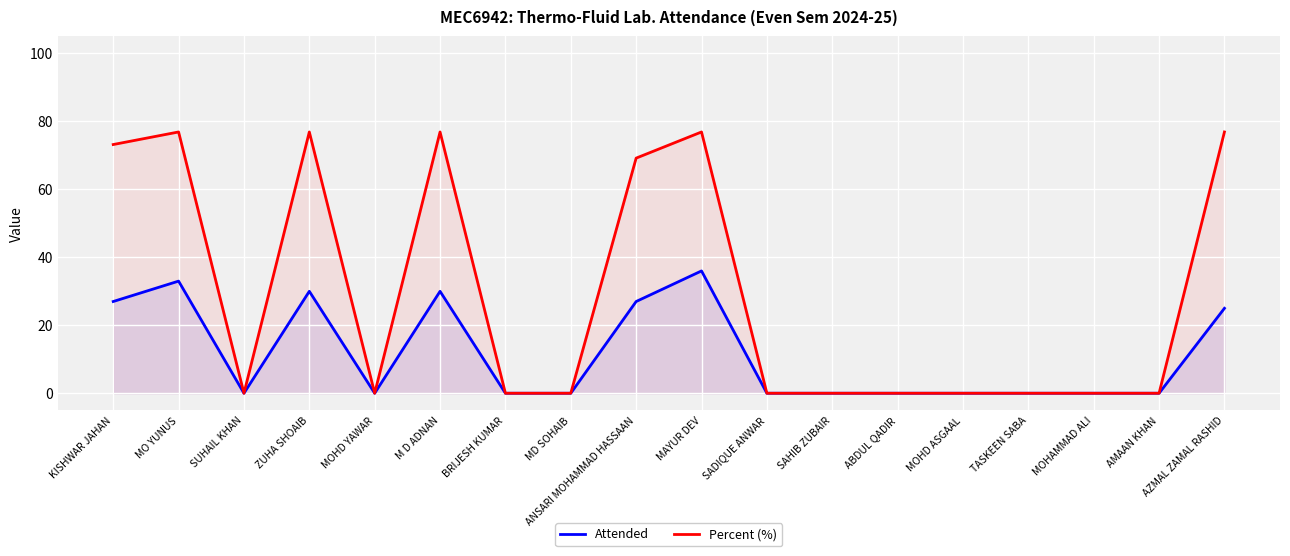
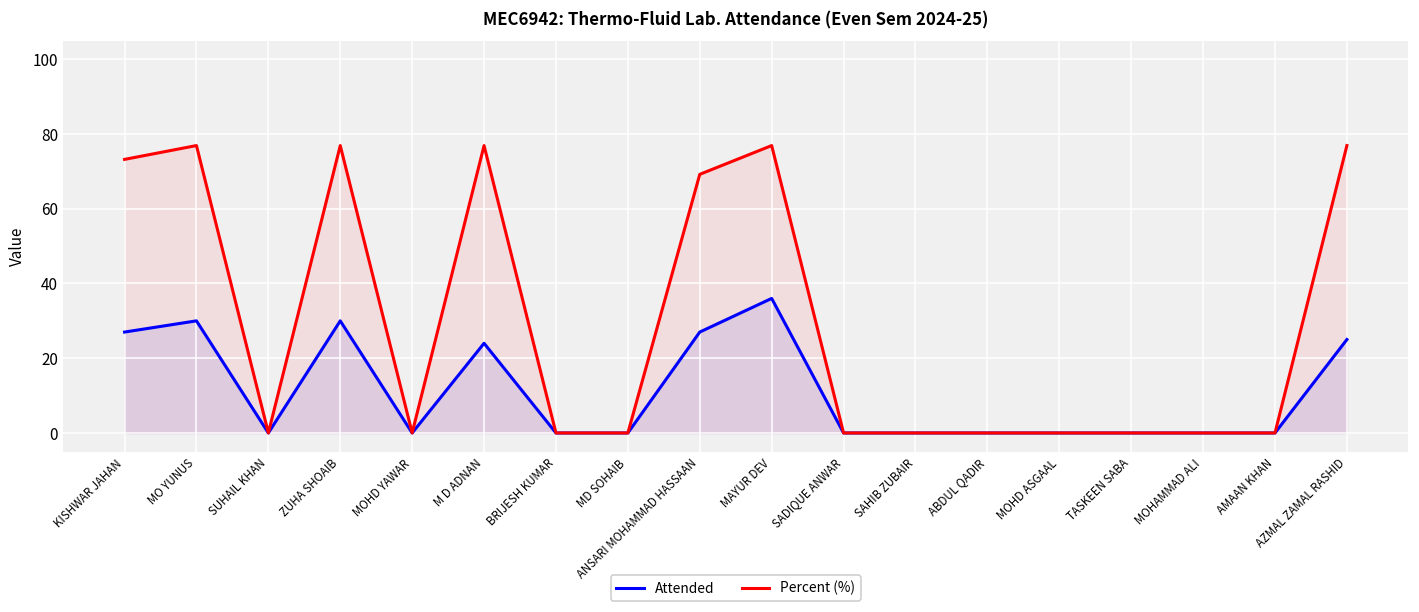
  {
    "Attended": {
      "KISHWAR JAHAN": 27,
-     "MO YUNUS": 33,
+     "MO YUNUS": 30,
      "ZUHA SHOAIB": 30,
-     "M D ADNAN": 30,
+     "M D ADNAN": 24,
      "ANSARI MOHAMMAD HASSAAN": 27,
      "MAYUR DEV": 36,
      "AZMAL ZAMAL RASHID": 25
    },
    "Percent (%)": {
      "KISHWAR JAHAN": 73,
      "MO YUNUS": 77,
      "ZUHA SHOAIB": 77,
      "M D ADNAN": 77,
      "ANSARI MOHAMMAD HASSAAN": 69,
      "MAYUR DEV": 77,
      "AZMAL ZAMAL RASHID": 77
    }
  }
